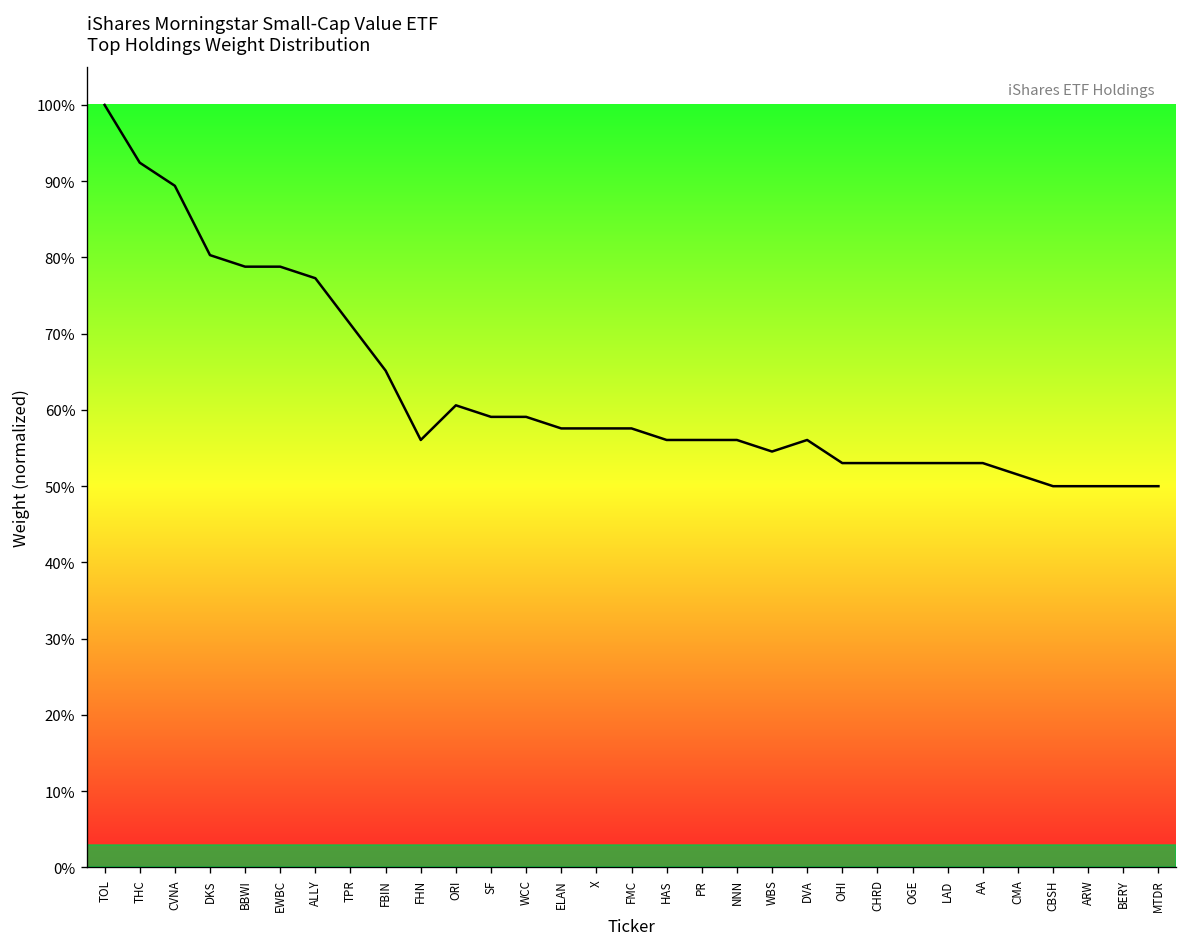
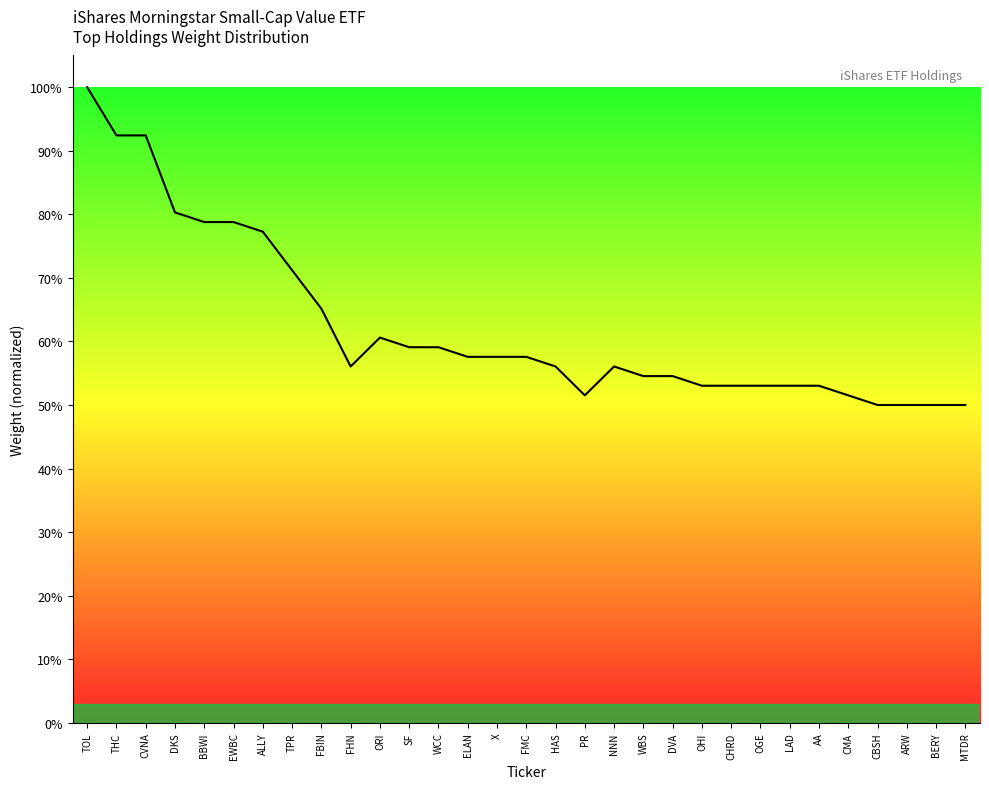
  {
    "TOL": "100%",
    "THC": "92%",
-   "CVNA": "89%",
+   "CVNA": "92%",
    "DKS": "80%",
    "BBWI": "79%",
    "EWBC": "79%",
    "ALLY": "77%",
    "TPR": "71%",
    "FBIN": "65%",
    "FHN": "56%",
    "ORI": "61%",
    "SF": "59%",
    "WCC": "59%",
    "ELAN": "58%",
    "X": "58%",
    "FMC": "58%",
    "HAS": "56%",
-   "PR": "56%",
+   "PR": "52%",
    "NNN": "56%",
    "WBS": "55%",
-   "DVA": "56%",
+   "DVA": "55%",
    "OHI": "53%",
    "CHRD": "53%",
    "OGE": "53%",
    "LAD": "53%",
    "AA": "53%",
    "CMA": "52%",
    "CBSH": "50%",
    "ARW": "50%",
    "BERY": "50%",
    "MTDR": "50%"
  }
